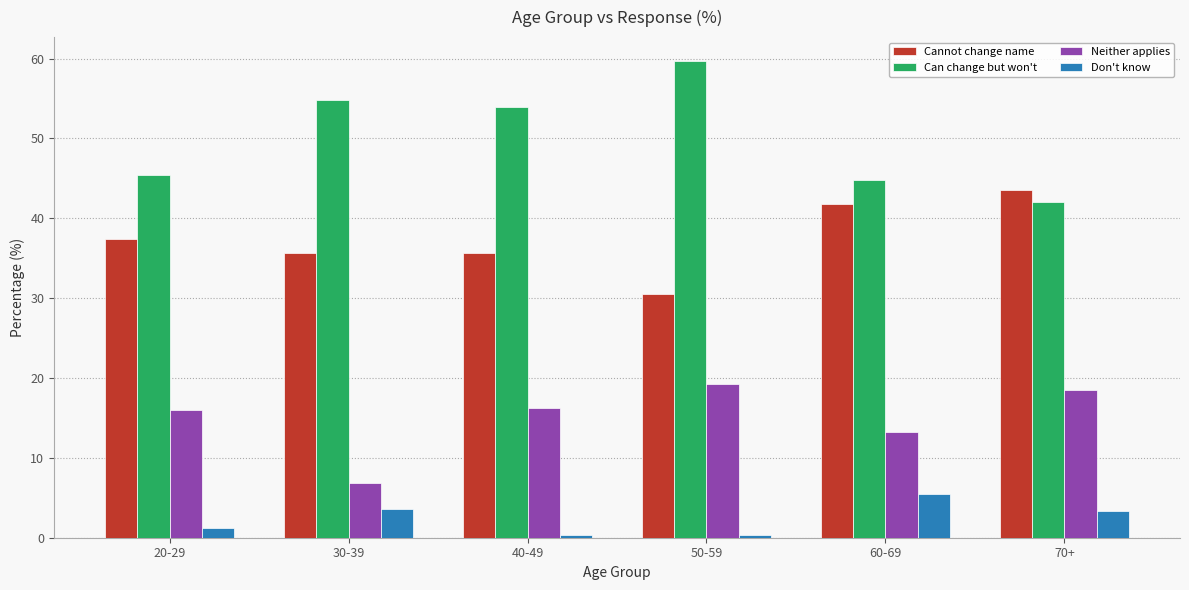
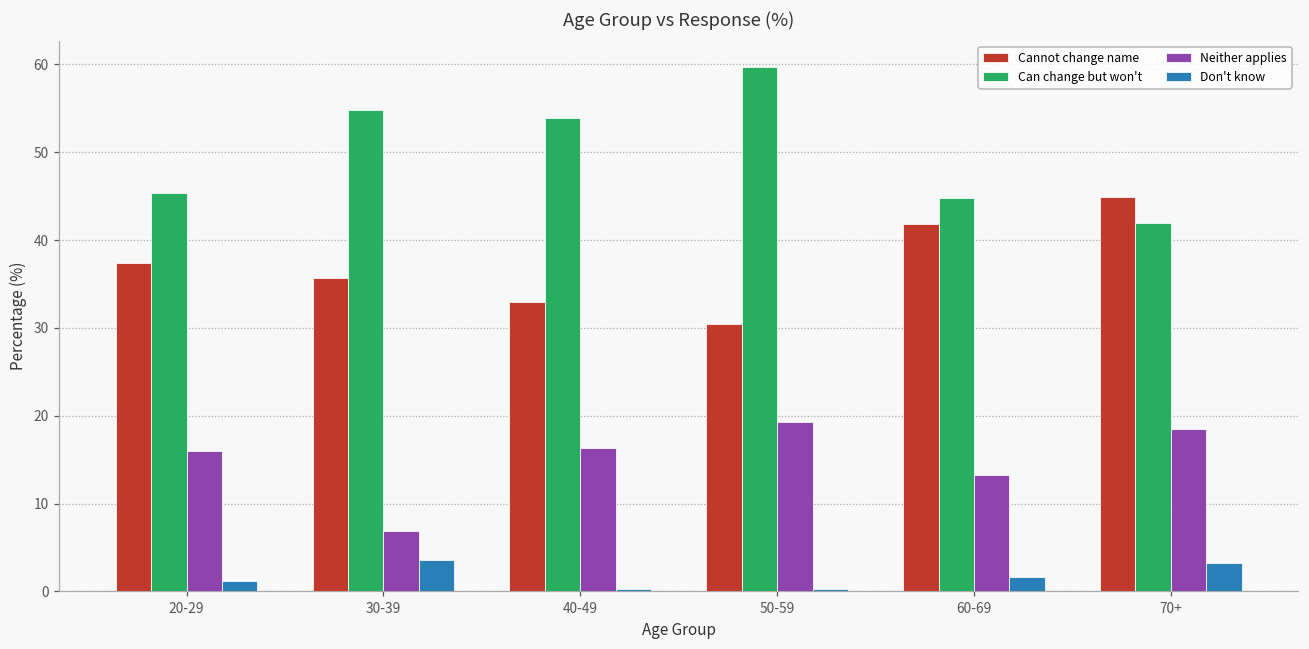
  {
    "Cannot change name": {
      "20-29": 37,
      "30-39": 36,
-     "40-49": 36,
+     "40-49": 33,
      "50-59": 31,
      "60-69": 42,
-     "70+": 44
+     "70+": 45
    },
    "Can change but won't": {
      "20-29": 45,
      "30-39": 55,
      "40-49": 54,
      "50-59": 60,
      "60-69": 45,
      "70+": 42
    },
    "Neither applies": {
      "20-29": 16,
      "30-39": 7,
      "40-49": 16,
      "50-59": 19,
      "60-69": 13,
      "70+": 19
    },
    "Don't know": {
      "20-29": 1,
      "30-39": 4,
-     "60-69": 6,
+     "60-69": 2,
      "70+": 3
    }
  }
